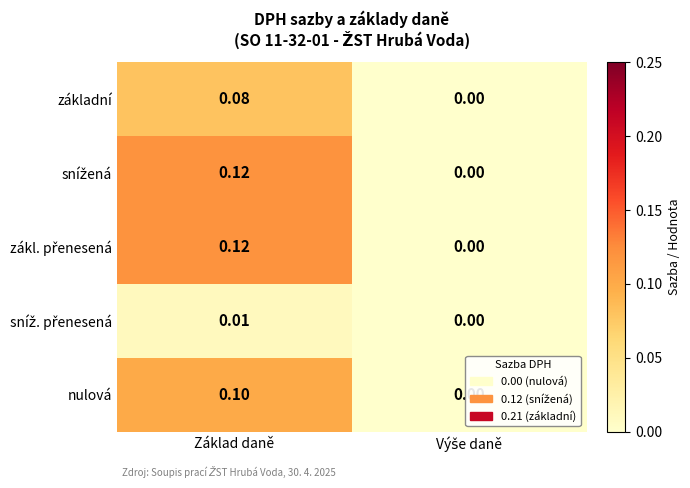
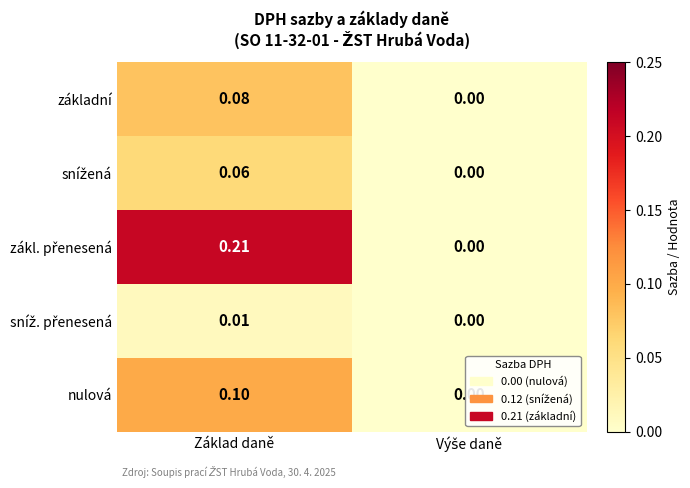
  {
    "základní": {
      "Základ daně": 0.08,
      "Výše daně": 0.00
    },
    "snížená": {
-     "Základ daně": 0.12,
+     "Základ daně": 0.06,
      "Výše daně": 0.00
    },
    "zákl. přenesená": {
-     "Základ daně": 0.12,
+     "Základ daně": 0.21,
      "Výše daně": 0.00
    },
    "sníž. přenesená": {
      "Základ daně": 0.01,
      "Výše daně": 0.00
    },
    "nulová": {
      "Základ daně": 0.10
    }
  }
